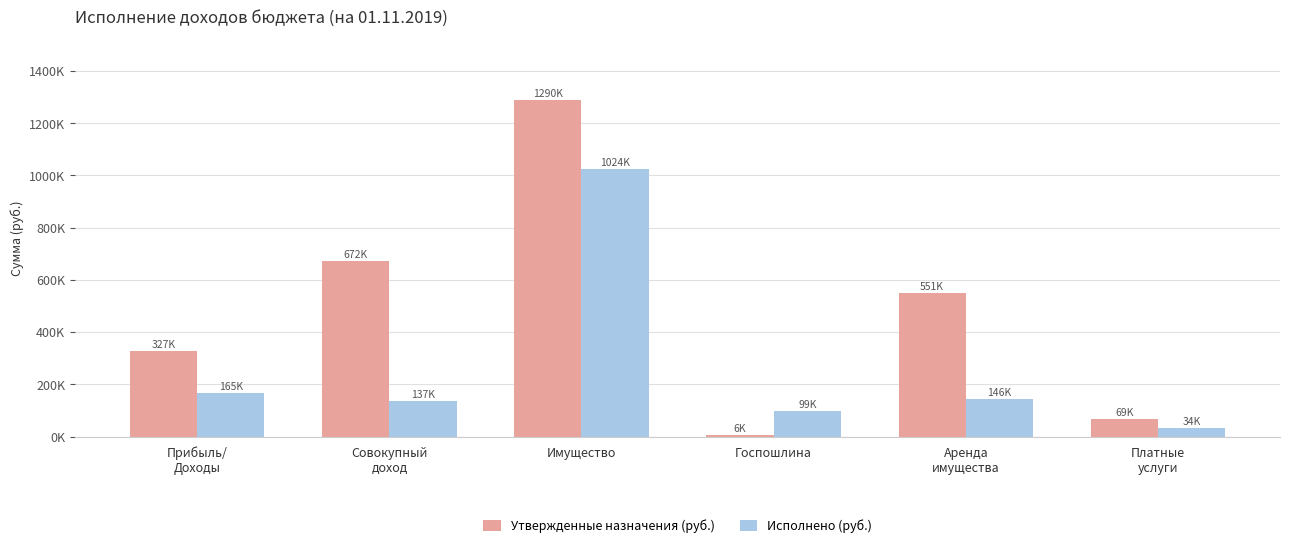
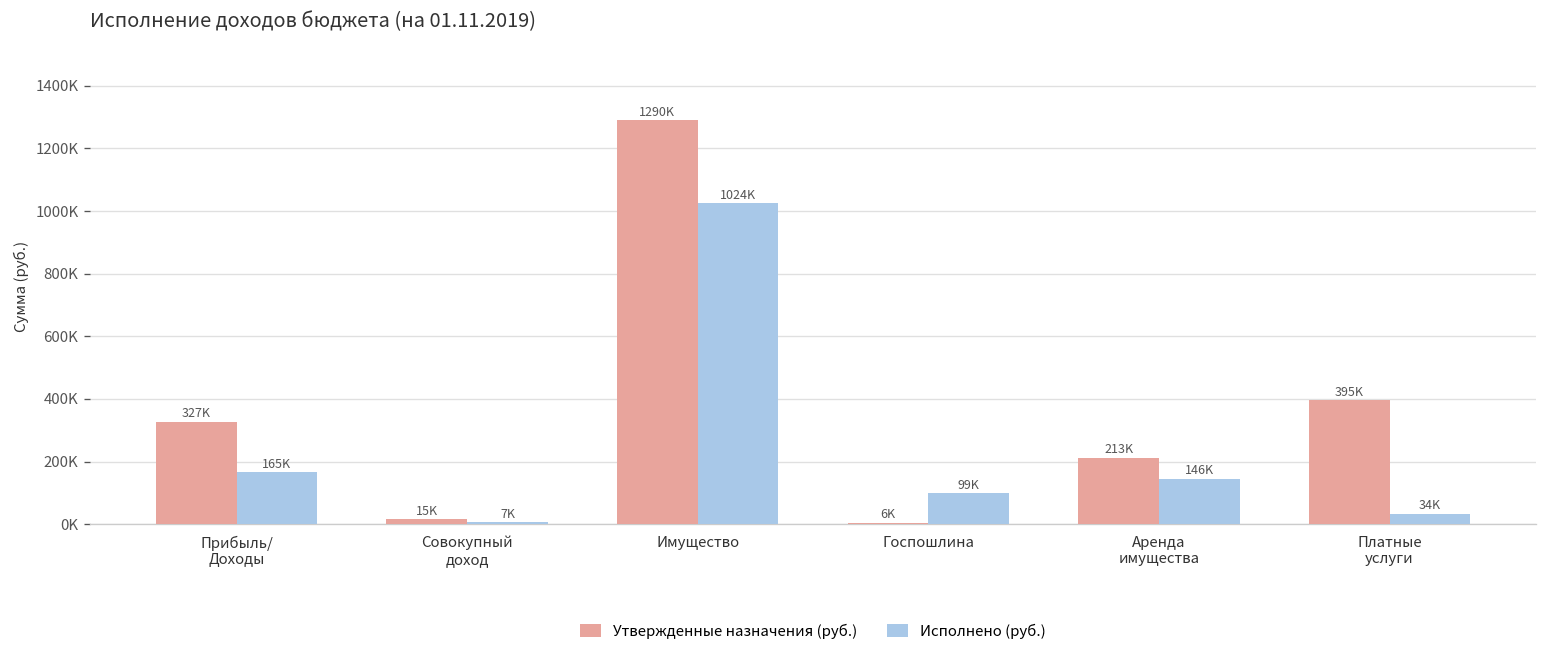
  {
    "Утвержденные назначения (руб.)": {
      "Прибыль/ Доходы": "327K",
-     "Совокупный доход": "672K",
+     "Совокупный доход": "15K",
      "Имущество": "1290K",
      "Госпошлина": "6K",
-     "Аренда имущества": "551K",
-     "Платные услуги": "69K"
+     "Аренда имущества": "213K",
+     "Платные услуги": "395K"
    },
    "Исполнено (руб.)": {
      "Прибыль/ Доходы": "165K",
-     "Совокупный доход": "137K",
+     "Совокупный доход": "7K",
      "Имущество": "1024K",
      "Госпошлина": "99K",
      "Аренда имущества": "146K",
      "Платные услуги": "34K"
    }
  }
